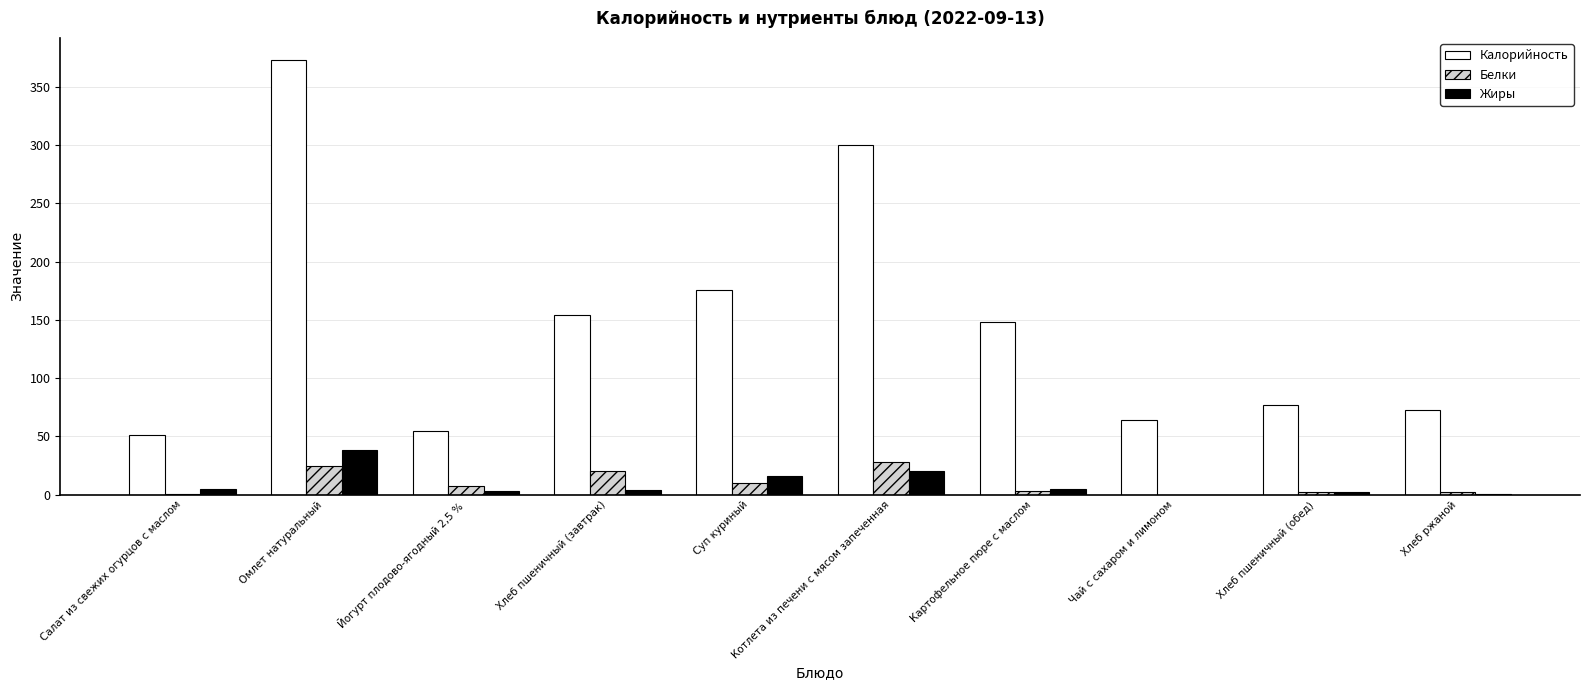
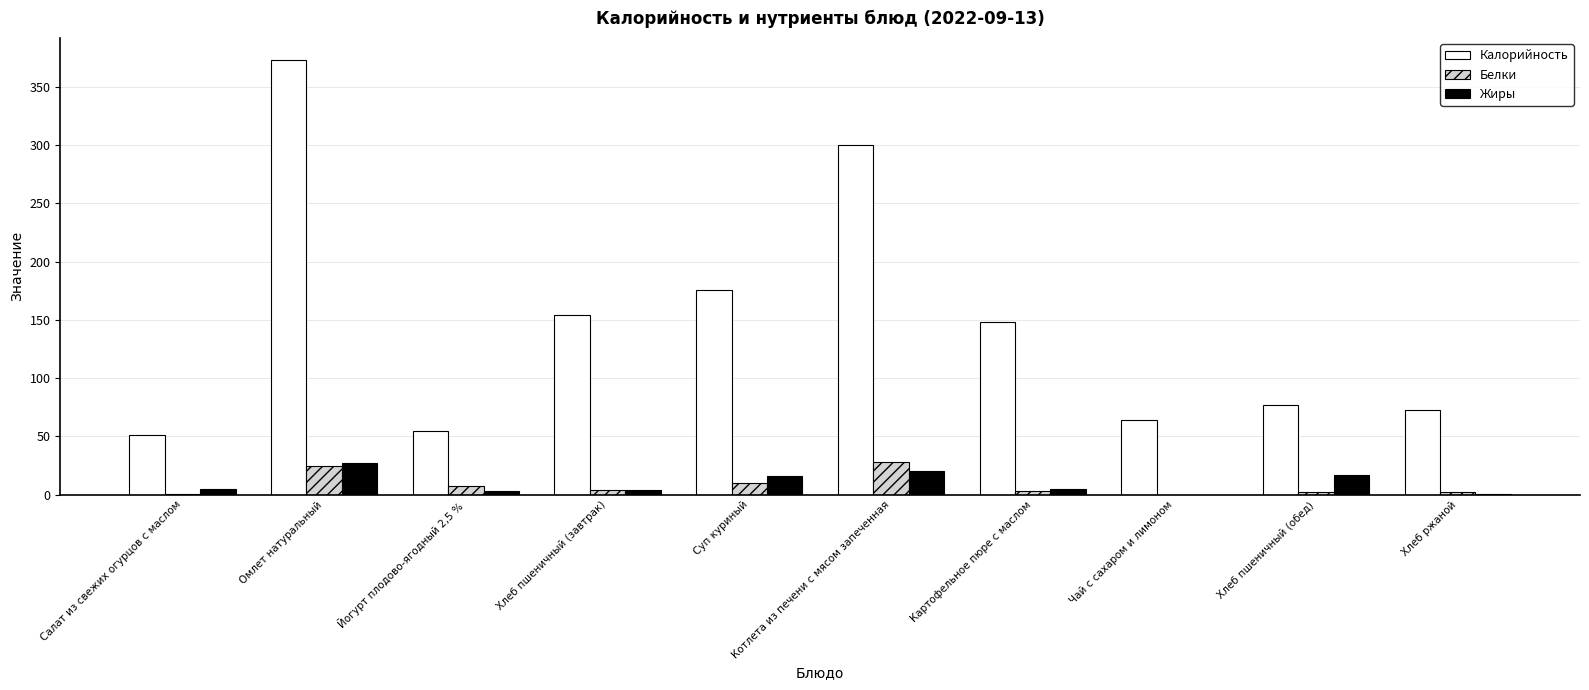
  {
    "Калорийность": {
      "Салат из свежих огурцов с маслом": 52,
      "Омлет натуральный": 373,
      "Йогурт плодово-ягодный 2,5 %": 55,
      "Хлеб пшеничный (завтрак)": 154,
      "Суп куриный": 176,
      "Котлета из печени с мясом запеченная": 300,
      "Картофельное пюре с маслом": 148,
      "Чай с сахаром и лимоном": 64,
      "Хлеб пшеничный (обед)": 77,
      "Хлеб ржаной": 73
    },
    "Белки": {
      "Омлет натуральный": 25,
      "Йогурт плодово-ягодный 2,5 %": 8,
-     "Хлеб пшеничный (завтрак)": 20,
+     "Хлеб пшеничный (завтрак)": 4,
      "Суп куриный": 10,
      "Котлета из печени с мясом запеченная": 28,
      "Картофельное пюре с маслом": 3,
      "Чай с сахаром и лимоном": 0
    },
    "Жиры": {
      "Салат из свежих огурцов с маслом": 5,
-     "Омлет натуральный": 38,
+     "Омлет натуральный": 27,
      "Йогурт плодово-ягодный 2,5 %": 3,
      "Хлеб пшеничный (завтрак)": 4,
      "Суп куриный": 16,
      "Котлета из печени с мясом запеченная": 20,
      "Картофельное пюре с маслом": 5,
      "Чай с сахаром и лимоном": 0,
-     "Хлеб пшеничный (обед)": 2
+     "Хлеб пшеничный (обед)": 17
    }
  }
